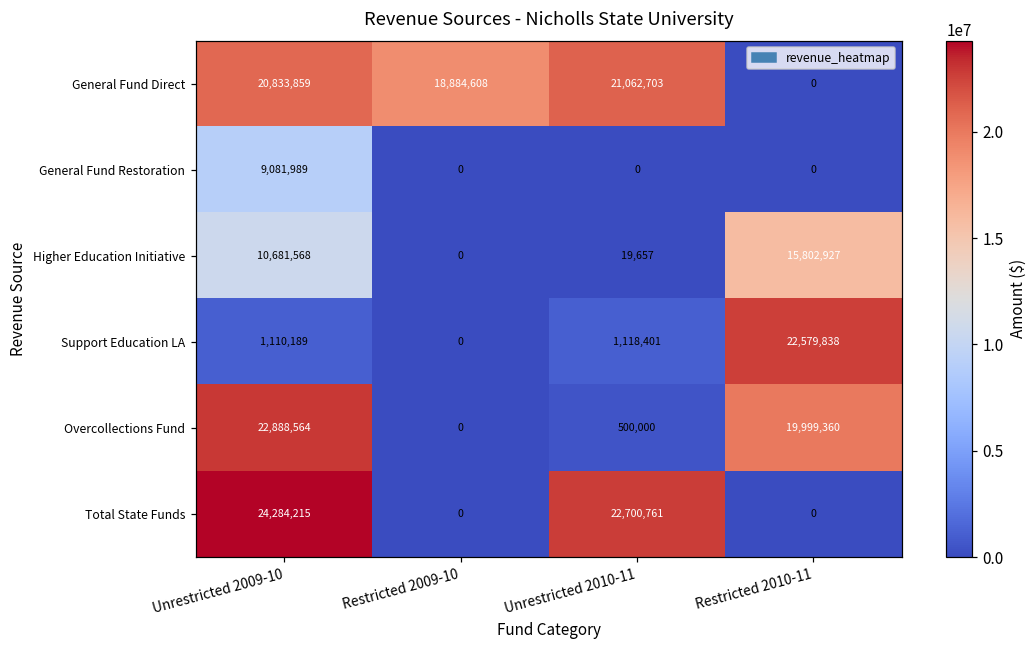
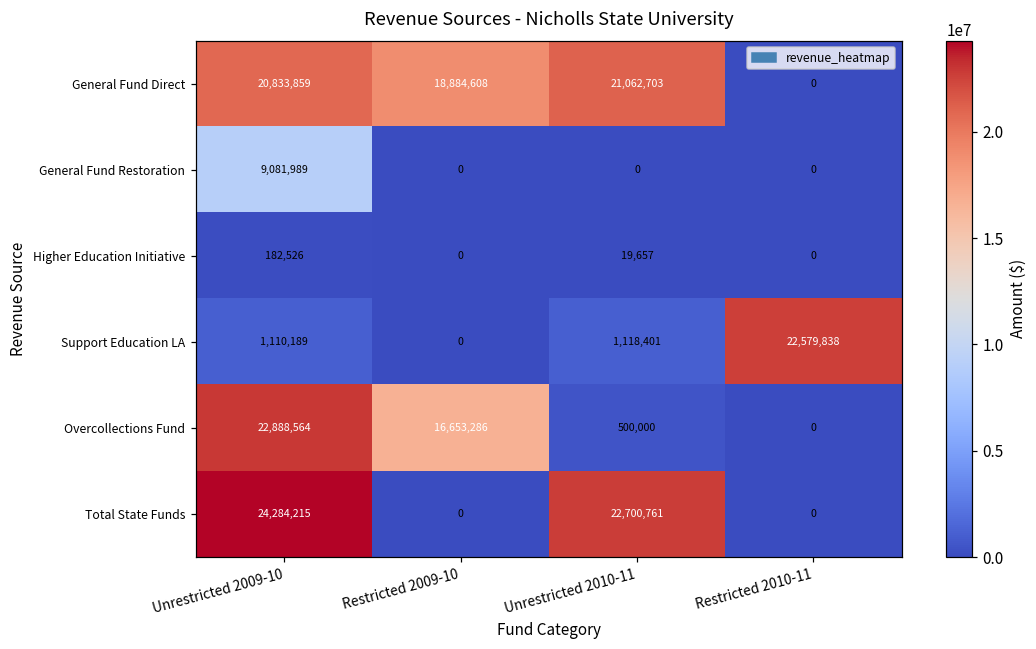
  {
    "General Fund Direct": {
      "Unrestricted 2009-10": "20,833,859",
      "Restricted 2009-10": "18,884,608",
      "Unrestricted 2010-11": "21,062,703",
      "Restricted 2010-11": "0"
    },
    "General Fund Restoration": {
      "Unrestricted 2009-10": "9,081,989",
      "Restricted 2009-10": "0",
      "Unrestricted 2010-11": "0",
      "Restricted 2010-11": "0"
    },
    "Higher Education Initiative": {
-     "Unrestricted 2009-10": "10,681,568",
+     "Unrestricted 2009-10": "182,526",
      "Restricted 2009-10": "0",
      "Unrestricted 2010-11": "19,657",
-     "Restricted 2010-11": "15,802,927"
+     "Restricted 2010-11": "0"
    },
    "Support Education LA": {
      "Unrestricted 2009-10": "1,110,189",
      "Restricted 2009-10": "0",
      "Unrestricted 2010-11": "1,118,401",
      "Restricted 2010-11": "22,579,838"
    },
    "Overcollections Fund": {
      "Unrestricted 2009-10": "22,888,564",
-     "Restricted 2009-10": "0",
+     "Restricted 2009-10": "16,653,286",
      "Unrestricted 2010-11": "500,000",
-     "Restricted 2010-11": "19,999,360"
+     "Restricted 2010-11": "0"
    },
    "Total State Funds": {
      "Unrestricted 2009-10": "24,284,215",
      "Restricted 2009-10": "0",
      "Unrestricted 2010-11": "22,700,761",
      "Restricted 2010-11": "0"
    }
  }
